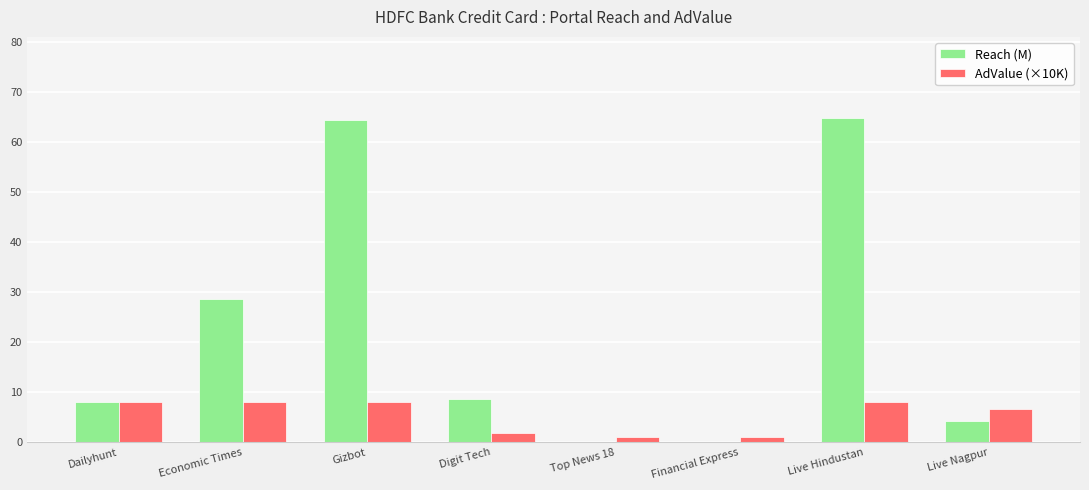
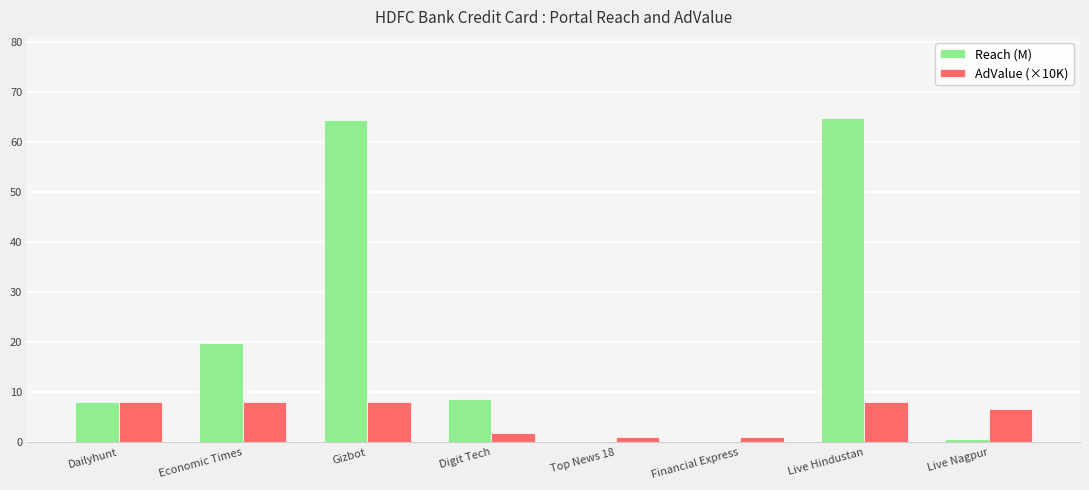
  {
    "Reach (M)": {
      "Dailyhunt": 8,
-     "Economic Times": 29,
+     "Economic Times": 20,
      "Gizbot": 64,
      "Digit Tech": 9,
      "Live Hindustan": 65,
-     "Live Nagpur": 4
+     "Live Nagpur": 1
    },
    "AdValue (×10K)": {
      "Dailyhunt": 8,
      "Economic Times": 8,
      "Gizbot": 8,
      "Digit Tech": 2,
      "Top News 18": 1,
      "Financial Express": 1,
      "Live Hindustan": 8,
      "Live Nagpur": 7
    }
  }
